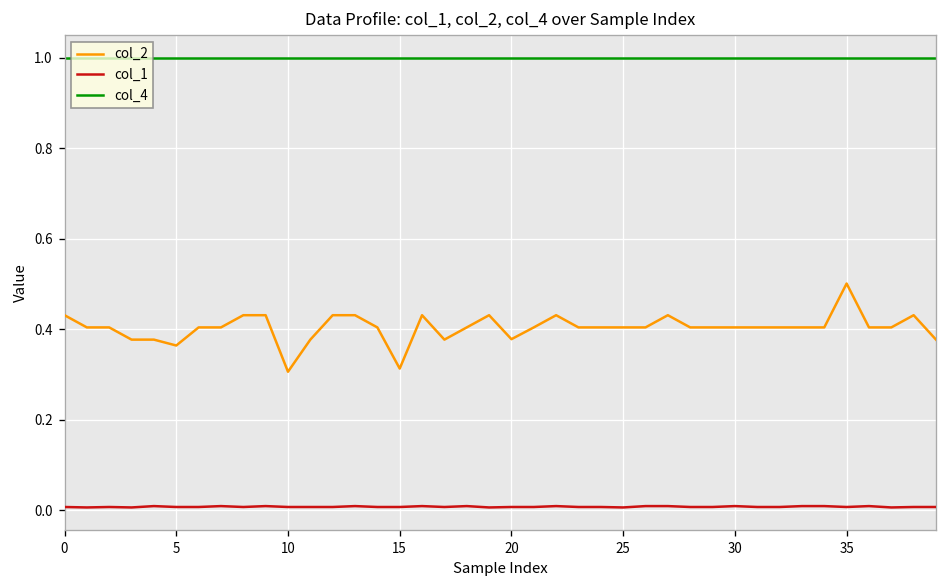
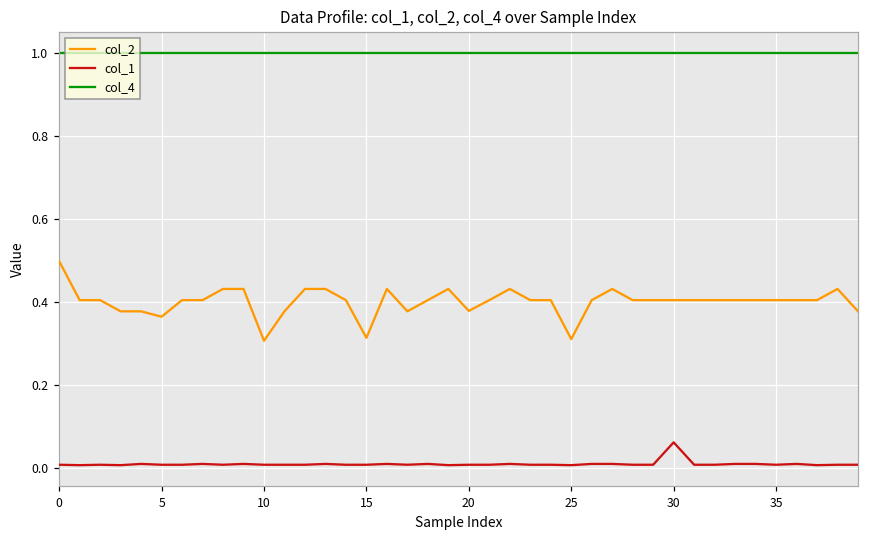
  {
    "col_2": {
-     "0": 0.43,
+     "0": 0.50,
      "5": 0.36,
      "10": 0.31,
      "15": 0.31,
      "20": 0.38,
-     "25": 0.40,
+     "25": 0.31,
      "30": 0.40,
-     "35": 0.50
+     "35": 0.40
    },
    "col_1": {
      "0": 0.01,
      "5": 0.01,
      "10": 0.01,
      "15": 0.01,
      "20": 0.01,
      "25": 0.01,
-     "30": 0.01,
+     "30": 0.06,
      "35": 0.01
    },
    "col_4": {
      "0": 1.00,
      "5": 1.00,
      "10": 1.00,
      "15": 1.00,
      "20": 1.00,
      "25": 1.00,
      "30": 1.00,
      "35": 1.00
    }
  }
